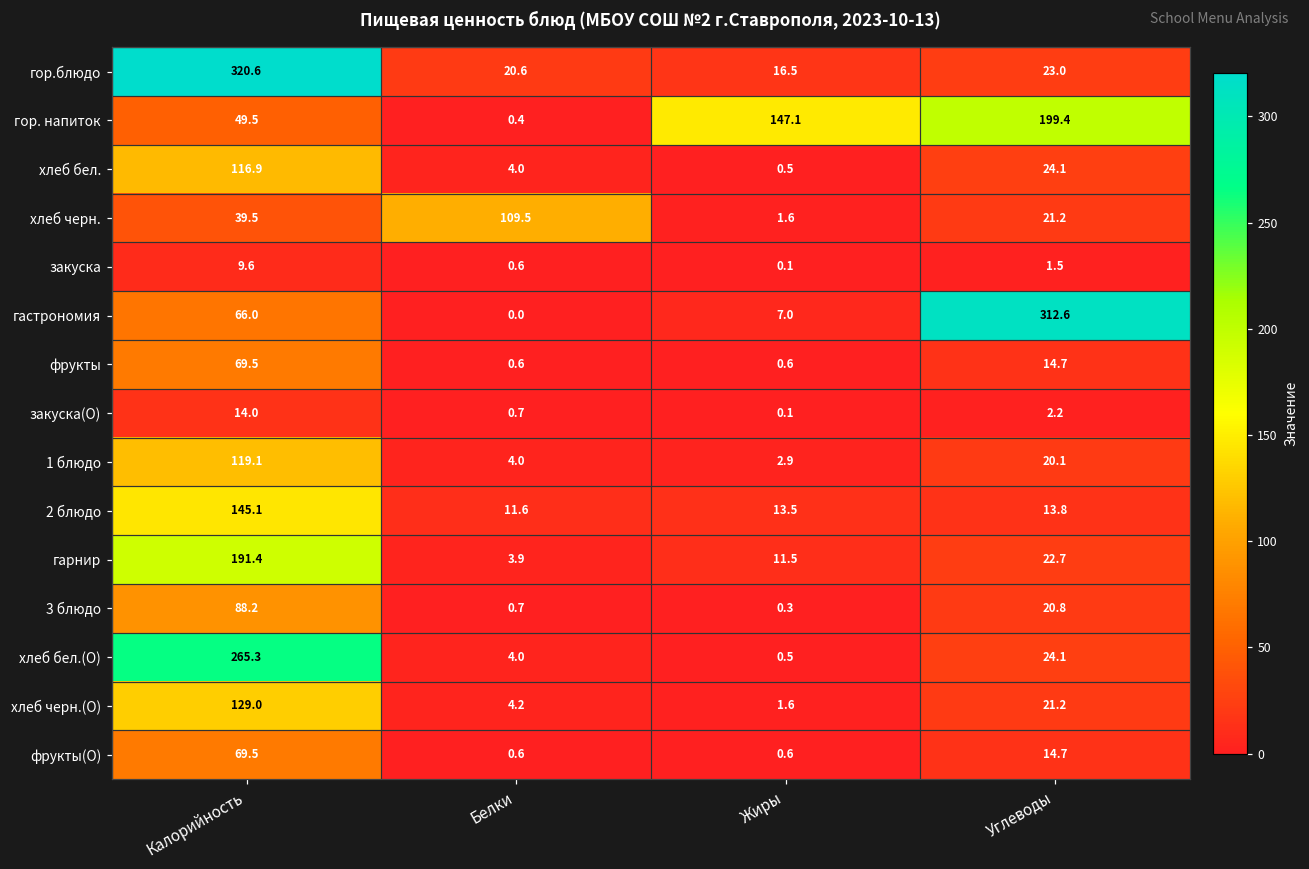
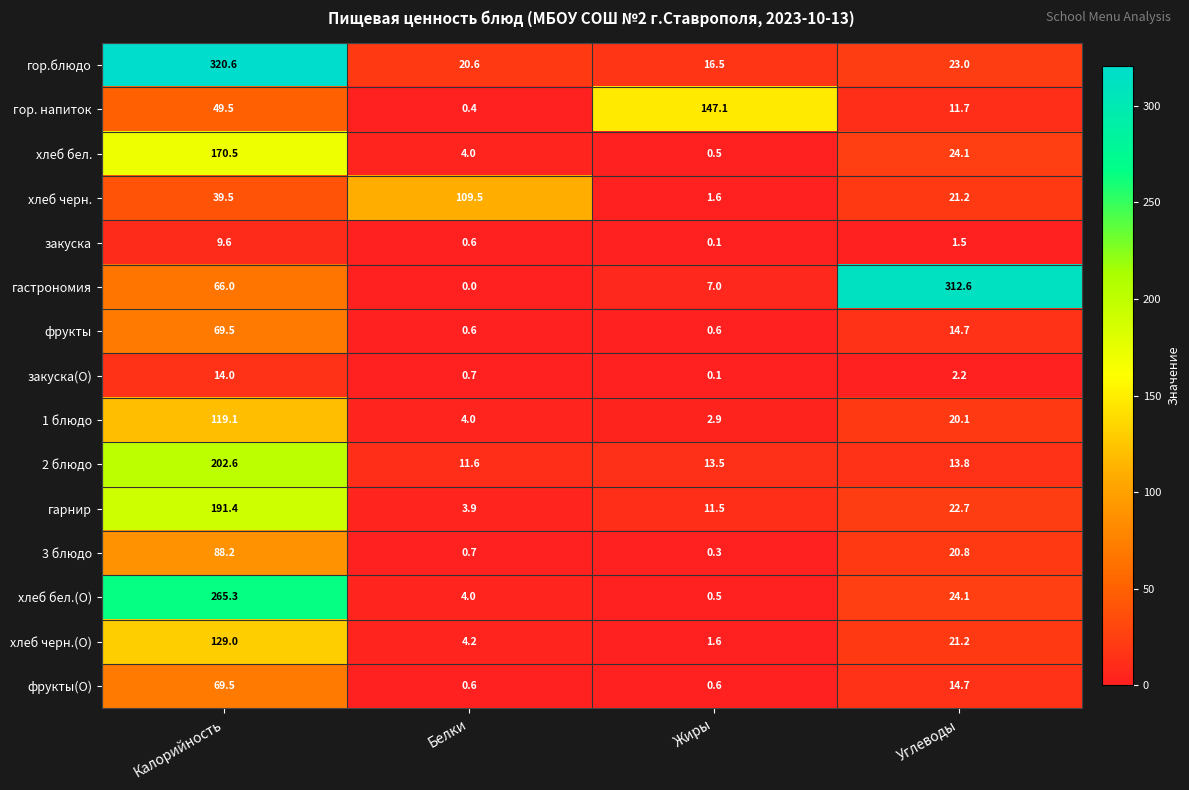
  {
    "гор.блюдо": {
      "Калорийность": 320.6,
      "Белки": 20.6,
      "Жиры": 16.5,
      "Углеводы": 23.0
    },
    "гор. напиток": {
      "Калорийность": 49.5,
      "Белки": 0.4,
      "Жиры": 147.1,
-     "Углеводы": 199.4
+     "Углеводы": 11.7
    },
    "хлеб бел.": {
-     "Калорийность": 116.9,
+     "Калорийность": 170.5,
      "Белки": 4.0,
      "Жиры": 0.5,
      "Углеводы": 24.1
    },
    "хлеб черн.": {
      "Калорийность": 39.5,
      "Белки": 109.5,
      "Жиры": 1.6,
      "Углеводы": 21.2
    },
    "закуска": {
      "Калорийность": 9.6,
      "Белки": 0.6,
      "Жиры": 0.1,
      "Углеводы": 1.5
    },
    "гастрономия": {
      "Калорийность": 66.0,
      "Белки": 0.0,
      "Жиры": 7.0,
      "Углеводы": 312.6
    },
    "фрукты": {
      "Калорийность": 69.5,
      "Белки": 0.6,
      "Жиры": 0.6,
      "Углеводы": 14.7
    },
    "закуска(О)": {
      "Калорийность": 14.0,
      "Белки": 0.7,
      "Жиры": 0.1,
      "Углеводы": 2.2
    },
    "1 блюдо": {
      "Калорийность": 119.1,
      "Белки": 4.0,
      "Жиры": 2.9,
      "Углеводы": 20.1
    },
    "2 блюдо": {
-     "Калорийность": 145.1,
+     "Калорийность": 202.6,
      "Белки": 11.6,
      "Жиры": 13.5,
      "Углеводы": 13.8
    },
    "гарнир": {
      "Калорийность": 191.4,
      "Белки": 3.9,
      "Жиры": 11.5,
      "Углеводы": 22.7
    },
    "3 блюдо": {
      "Калорийность": 88.2,
      "Белки": 0.7,
      "Жиры": 0.3,
      "Углеводы": 20.8
    },
    "хлеб бел.(О)": {
      "Калорийность": 265.3,
      "Белки": 4.0,
      "Жиры": 0.5,
      "Углеводы": 24.1
    },
    "хлеб черн.(О)": {
      "Калорийность": 129.0,
      "Белки": 4.2,
      "Жиры": 1.6,
      "Углеводы": 21.2
    },
    "фрукты(О)": {
      "Калорийность": 69.5,
      "Белки": 0.6,
      "Жиры": 0.6,
      "Углеводы": 14.7
    }
  }
